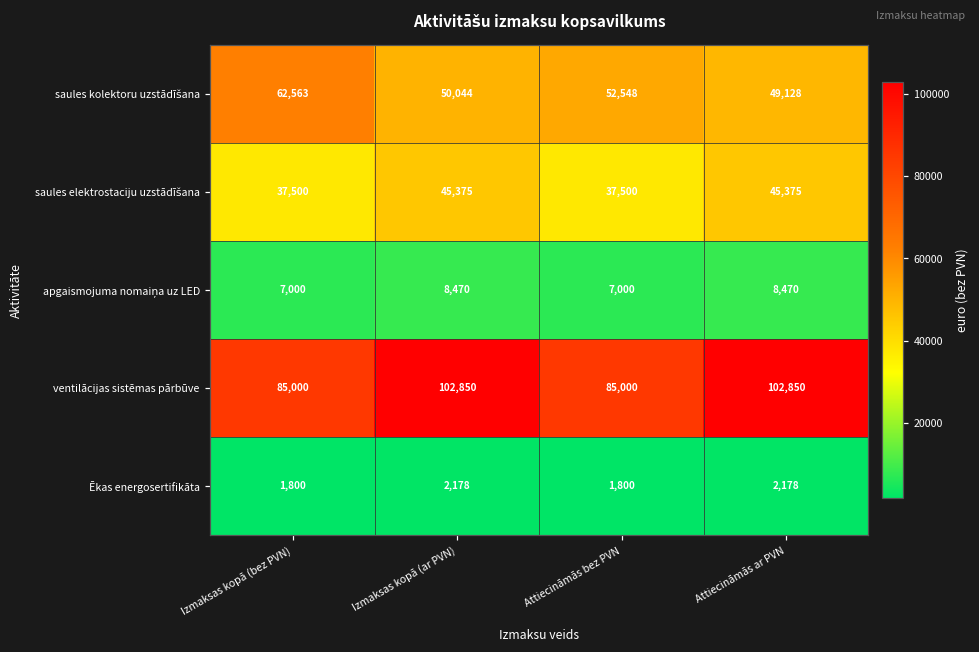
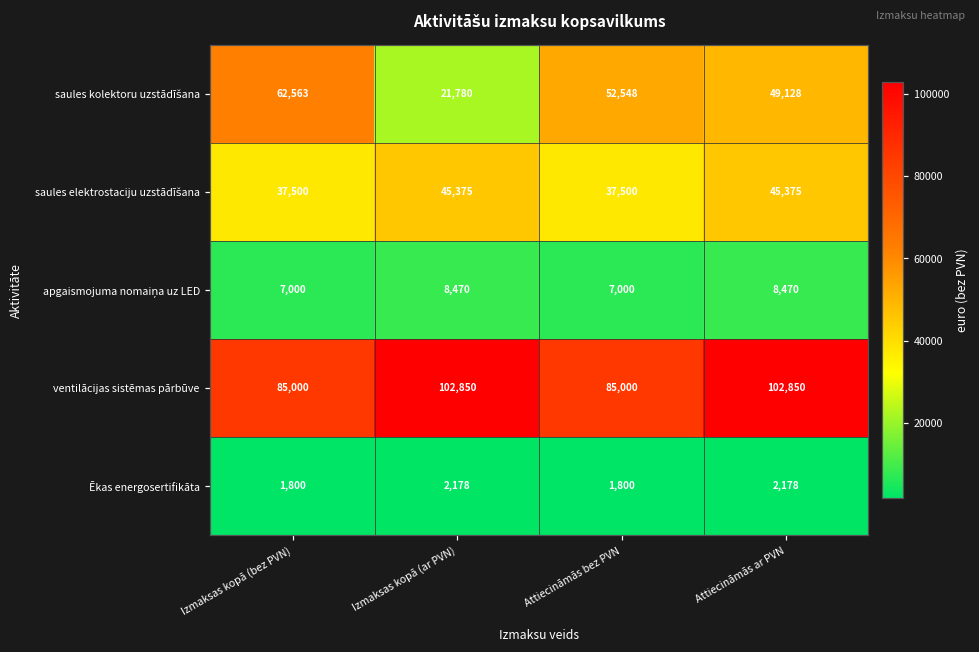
  {
    "saules kolektoru uzstādīšana": {
      "Izmaksas kopā (bez PVN)": "62,563",
-     "Izmaksas kopā (ar PVN)": "50,044",
+     "Izmaksas kopā (ar PVN)": "21,780",
      "Attiecināmās bez PVN": "52,548",
      "Attiecināmās ar PVN": "49,128"
    },
    "saules elektrostaciju uzstādīšana": {
      "Izmaksas kopā (bez PVN)": "37,500",
      "Izmaksas kopā (ar PVN)": "45,375",
      "Attiecināmās bez PVN": "37,500",
      "Attiecināmās ar PVN": "45,375"
    },
    "apgaismojuma nomaiņa uz LED": {
      "Izmaksas kopā (bez PVN)": "7,000",
      "Izmaksas kopā (ar PVN)": "8,470",
      "Attiecināmās bez PVN": "7,000",
      "Attiecināmās ar PVN": "8,470"
    },
    "ventilācijas sistēmas pārbūve": {
      "Izmaksas kopā (bez PVN)": "85,000",
      "Izmaksas kopā (ar PVN)": "102,850",
      "Attiecināmās bez PVN": "85,000",
      "Attiecināmās ar PVN": "102,850"
    },
    "Ēkas energosertifikāta": {
      "Izmaksas kopā (bez PVN)": "1,800",
      "Izmaksas kopā (ar PVN)": "2,178",
      "Attiecināmās bez PVN": "1,800",
      "Attiecināmās ar PVN": "2,178"
    }
  }
